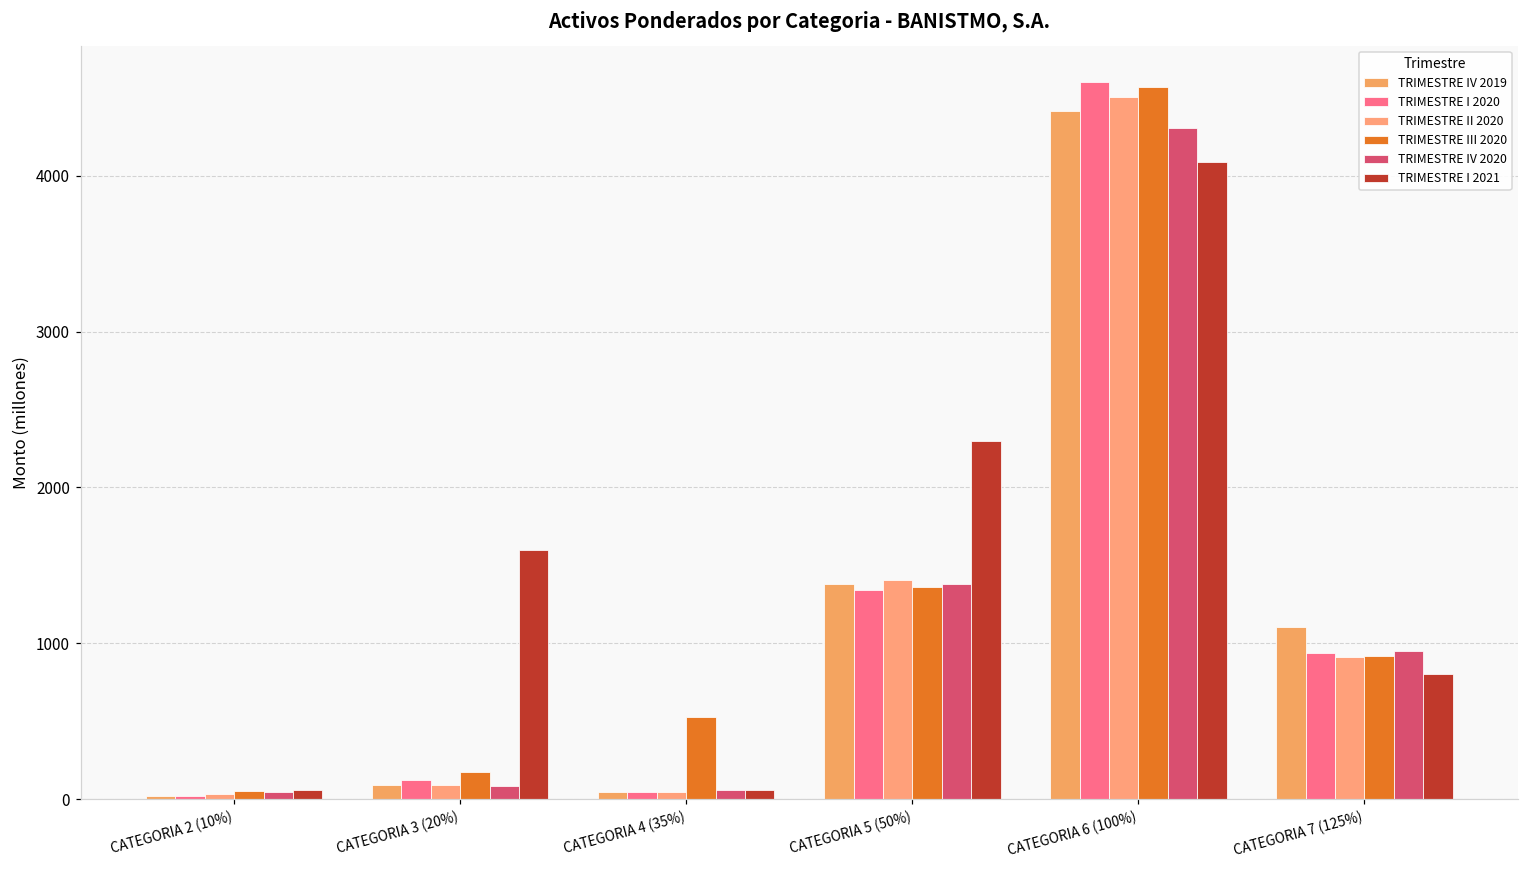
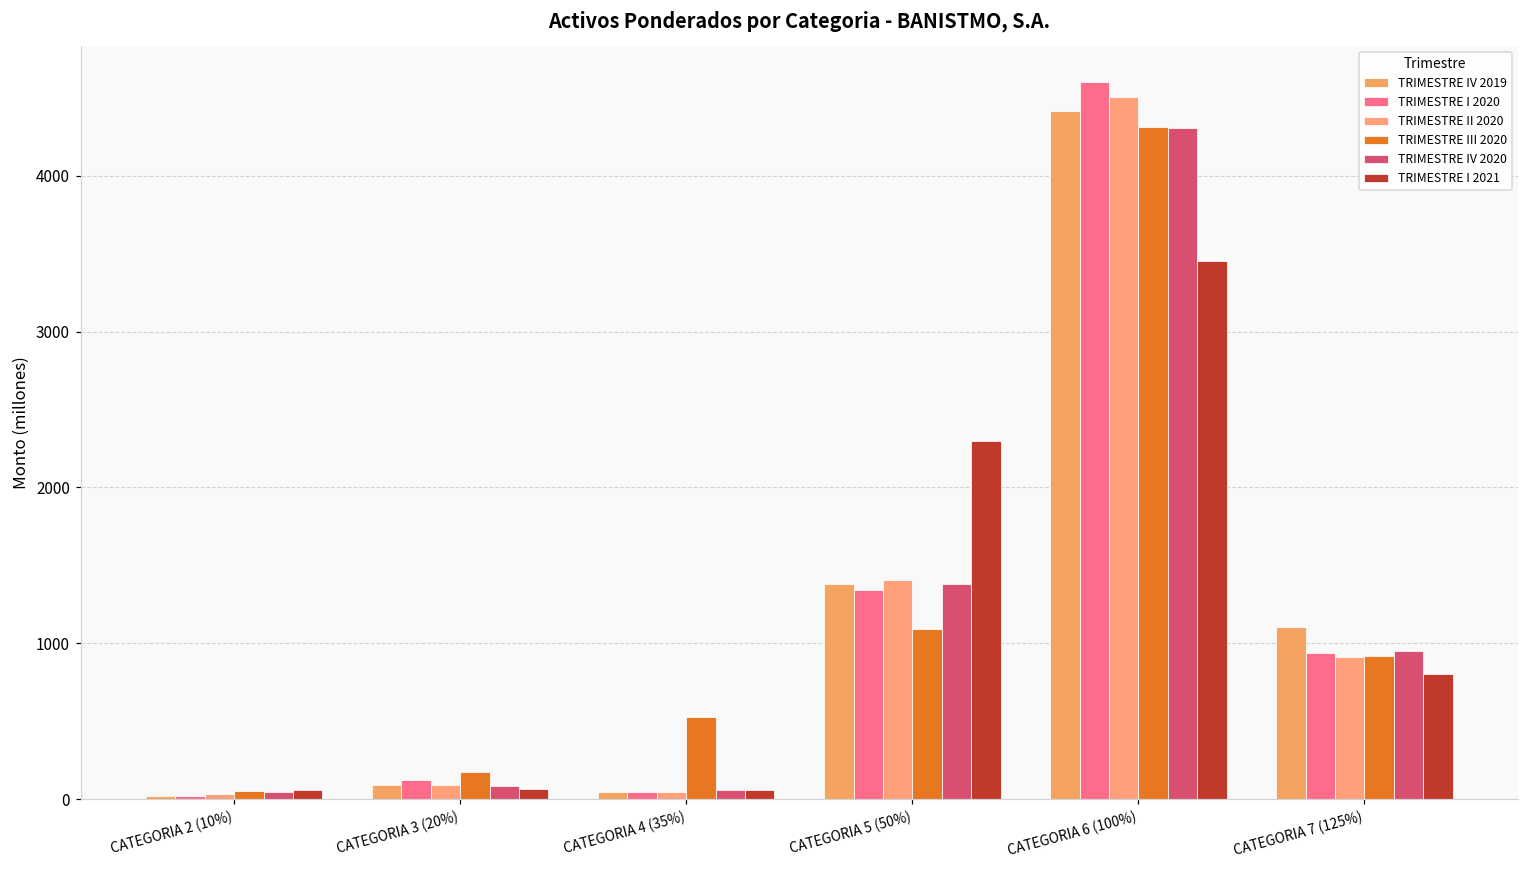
  {
    "TRIMESTRE III 2020": {
      "CATEGORIA 2 (10%)": 50,
      "CATEGORIA 3 (20%)": 170,
      "CATEGORIA 4 (35%)": 530,
-     "CATEGORIA 5 (50%)": 1360,
-     "CATEGORIA 6 (100%)": 4570,
+     "CATEGORIA 5 (50%)": 1090,
+     "CATEGORIA 6 (100%)": 4310,
      "CATEGORIA 7 (125%)": 920
    },
    "TRIMESTRE I 2021": {
      "CATEGORIA 2 (10%)": 50,
-     "CATEGORIA 3 (20%)": 1600,
+     "CATEGORIA 3 (20%)": 60,
      "CATEGORIA 4 (35%)": 60,
      "CATEGORIA 5 (50%)": 2300,
-     "CATEGORIA 6 (100%)": 4090,
+     "CATEGORIA 6 (100%)": 3450,
      "CATEGORIA 7 (125%)": 800
    }
  }
